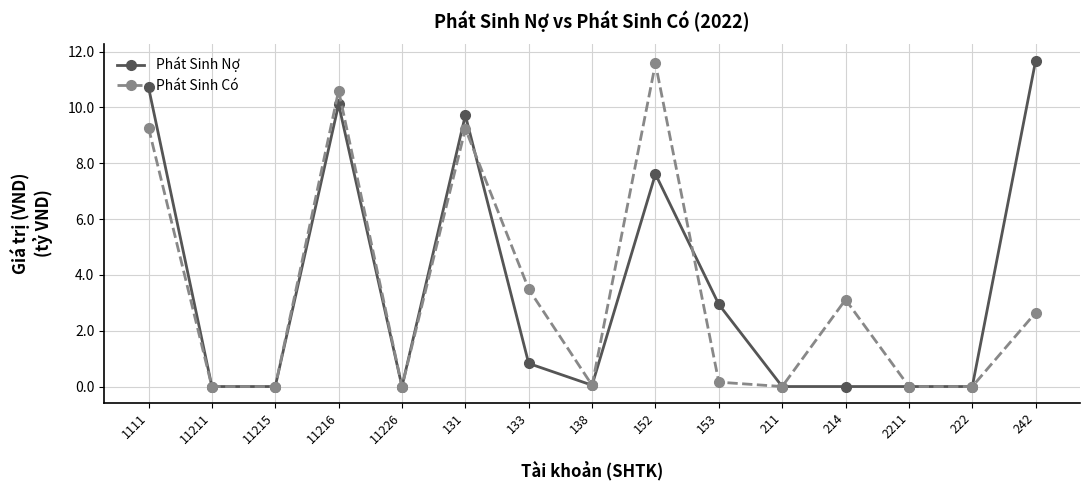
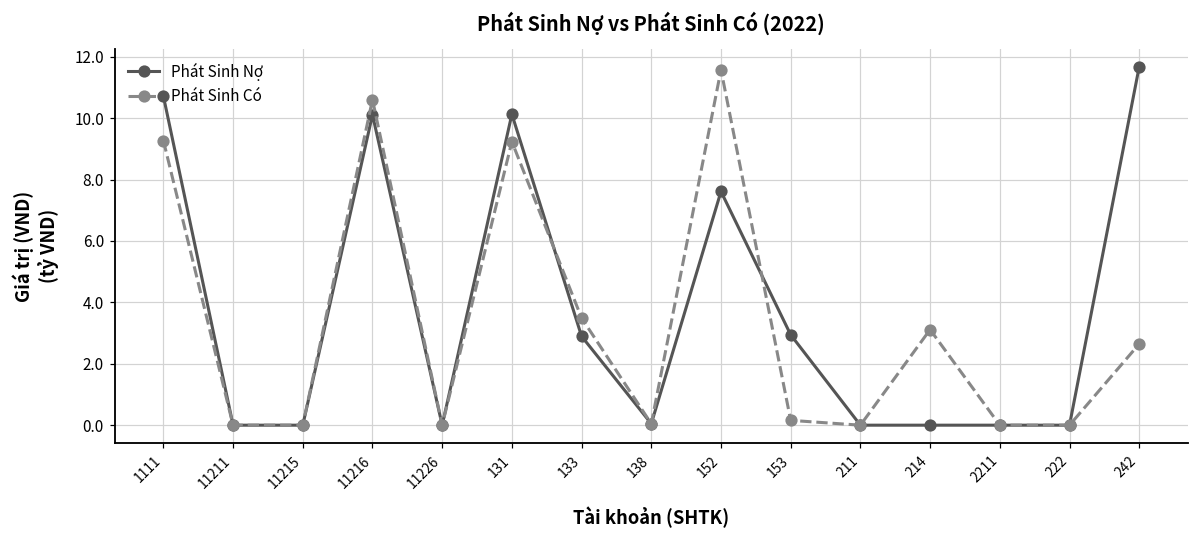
  {
    "Phát Sinh Nợ": {
      "1111": 10.7,
      "11216": 10.1,
-     "131": 9.7,
-     "133": 0.8,
+     "131": 10.1,
+     "133": 2.9,
      "152": 7.6,
      "153": 2.9,
      "214": 0.0,
      "242": 11.7
    },
    "Phát Sinh Có": {
      "1111": 9.3,
      "11216": 10.6,
      "131": 9.2,
      "133": 3.5,
      "152": 11.6,
      "153": 0.2,
      "214": 3.1,
      "242": 2.6
    }
  }
